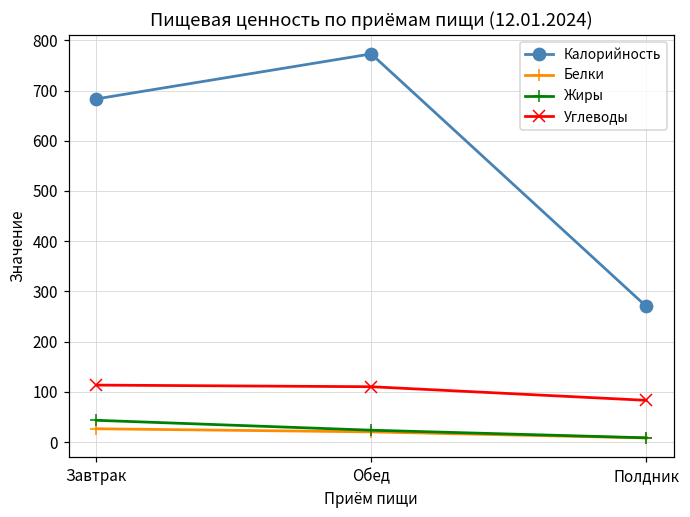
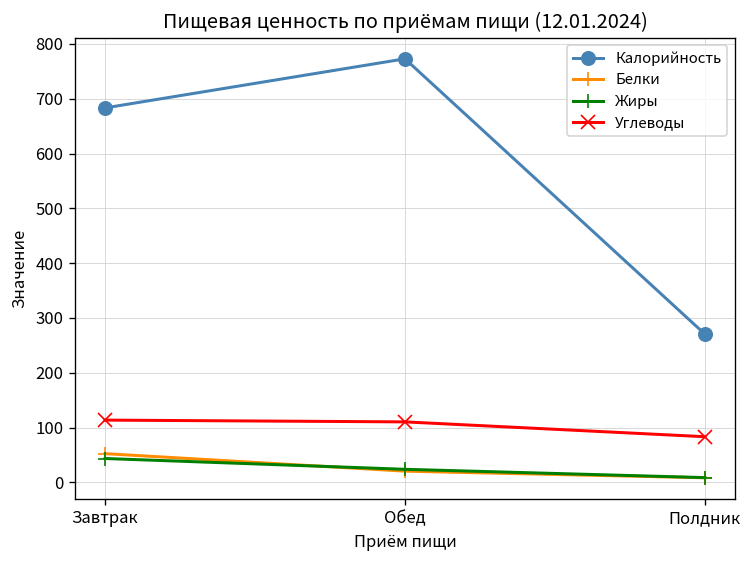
  {
    "Калорийность": {
      "Завтрак": 680,
      "Обед": 770,
      "Полдник": 270
    },
    "Белки": {
-     "Завтрак": 30
+     "Завтрак": 50
    },
    "Жиры": {
      "Завтрак": 40
    },
    "Углеводы": {
      "Завтрак": 110,
      "Обед": 110,
      "Полдник": 80
    }
  }
